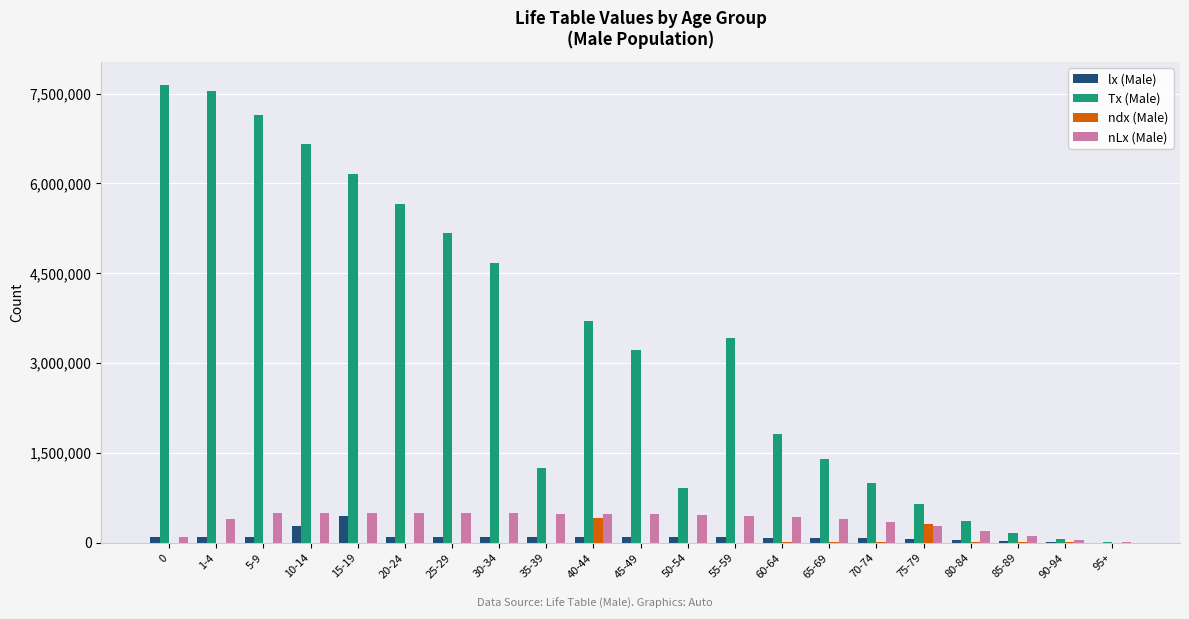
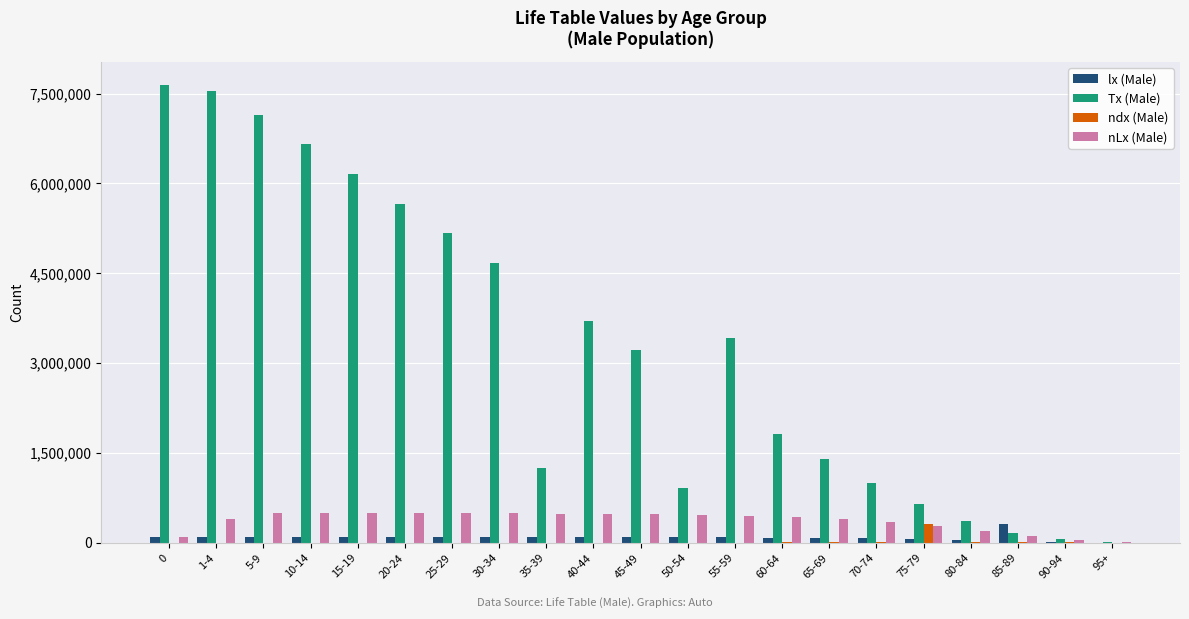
  {
    "lx (Male)": {
      "0": "100,000",
      "1-4": "100,000",
      "5-9": "100,000",
-     "10-14": "300,000",
-     "15-19": "500,000",
+     "10-14": "100,000",
+     "15-19": "100,000",
      "20-24": "100,000",
      "25-29": "100,000",
      "30-34": "100,000",
      "35-39": "100,000",
      "40-44": "100,000",
      "45-49": "100,000",
      "50-54": "100,000",
      "55-59": "100,000",
      "60-64": "100,000",
      "65-69": "100,000",
      "70-74": "100,000",
      "75-79": "100,000",
      "80-84": "0",
-     "85-89": "0"
+     "85-89": "300,000"
    },
    "Tx (Male)": {
      "0": "7,600,000",
      "1-4": "7,500,000",
      "5-9": "7,100,000",
      "10-14": "6,700,000",
      "15-19": "6,200,000",
      "20-24": "5,700,000",
      "25-29": "5,200,000",
      "30-34": "4,700,000",
      "35-39": "1,200,000",
      "40-44": "3,700,000",
      "45-49": "3,200,000",
      "50-54": "900,000",
      "55-59": "3,400,000",
      "60-64": "1,800,000",
      "65-69": "1,400,000",
      "70-74": "1,000,000",
      "75-79": "700,000",
      "80-84": "400,000",
      "85-89": "200,000",
      "90-94": "100,000"
    },
    "ndx (Male)": {
-     "40-44": "400,000",
+     "40-44": "0",
      "75-79": "300,000"
    },
    "nLx (Male)": {
      "0": "100,000",
      "1-4": "400,000",
      "5-9": "500,000",
      "10-14": "500,000",
      "15-19": "500,000",
      "20-24": "500,000",
      "25-29": "500,000",
      "30-34": "500,000",
      "35-39": "500,000",
      "40-44": "500,000",
      "45-49": "500,000",
      "50-54": "500,000",
      "55-59": "500,000",
      "60-64": "400,000",
      "65-69": "400,000",
      "70-74": "400,000",
      "75-79": "300,000",
      "80-84": "200,000",
      "85-89": "100,000",
      "90-94": "0"
    }
  }
